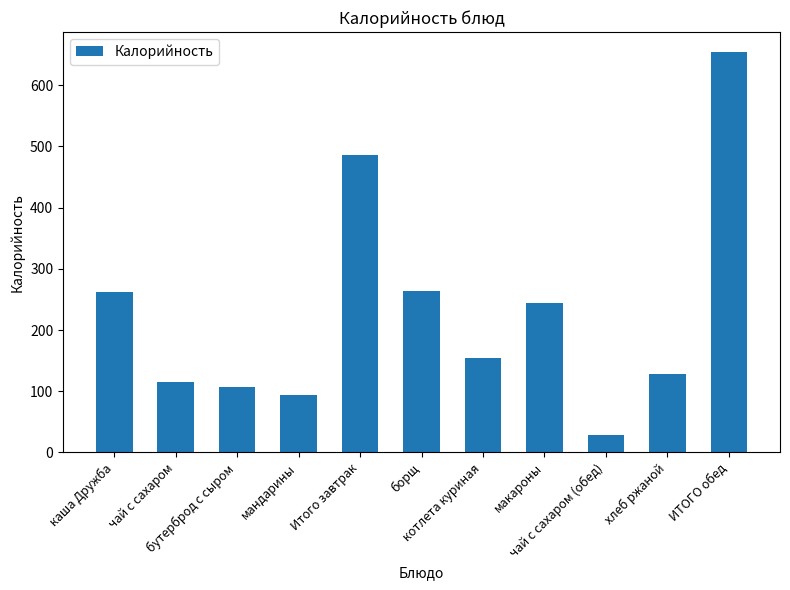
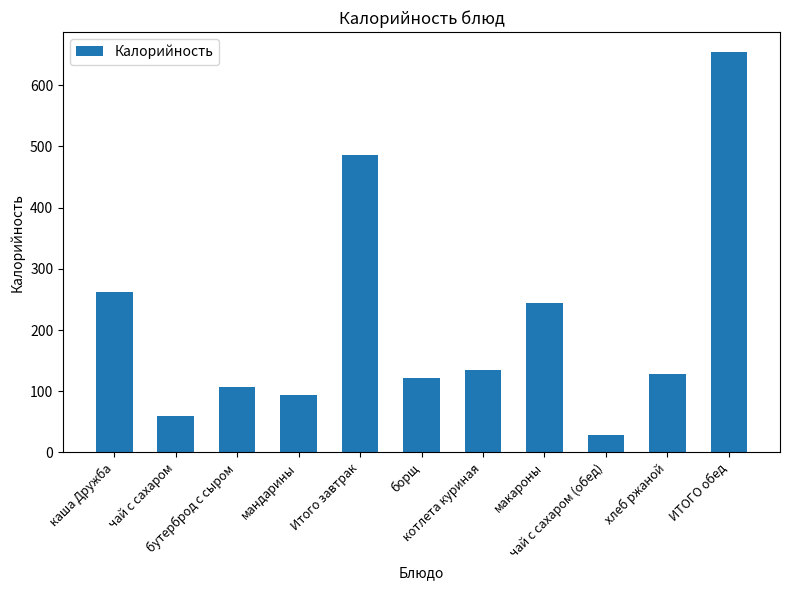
  {
    "каша Дружба": 260,
-   "чай с сахаром": 120,
+   "чай с сахаром": 60,
    "бутерброд с сыром": 110,
    "мандарины": 90,
    "Итого завтрак": 490,
-   "борщ": 260,
-   "котлета куриная": 160,
+   "борщ": 120,
+   "котлета куриная": 140,
    "макароны": 240,
    "чай с сахаром (обед)": 30,
    "хлеб ржаной": 130,
    "ИТОГО обед": 650
  }
